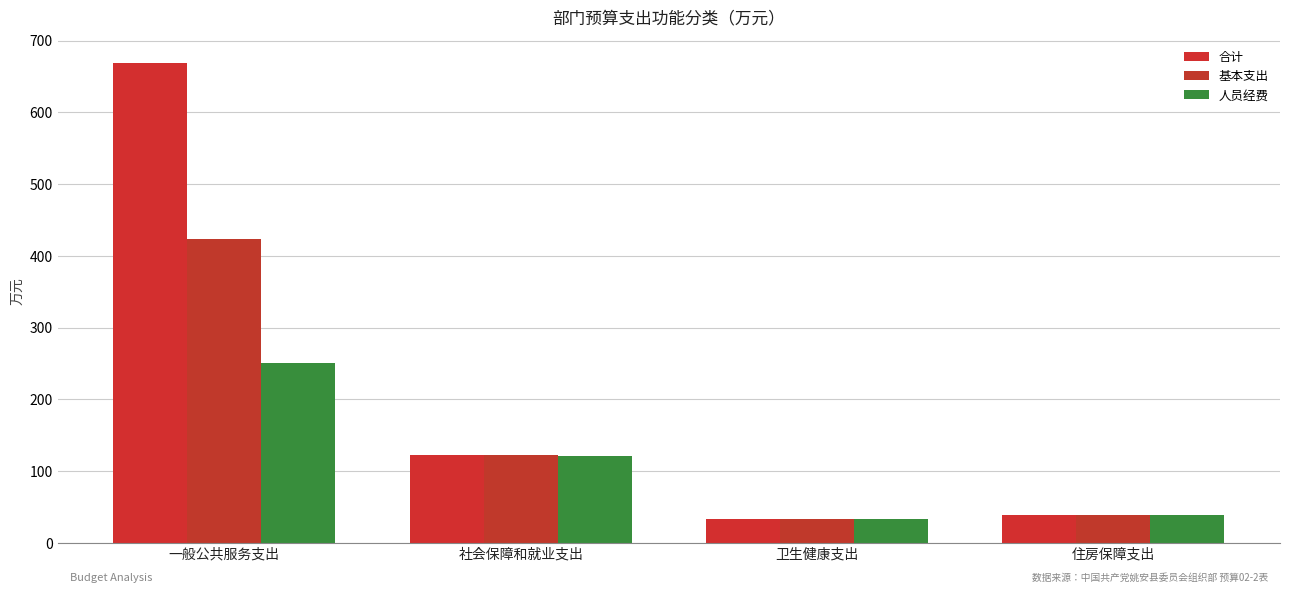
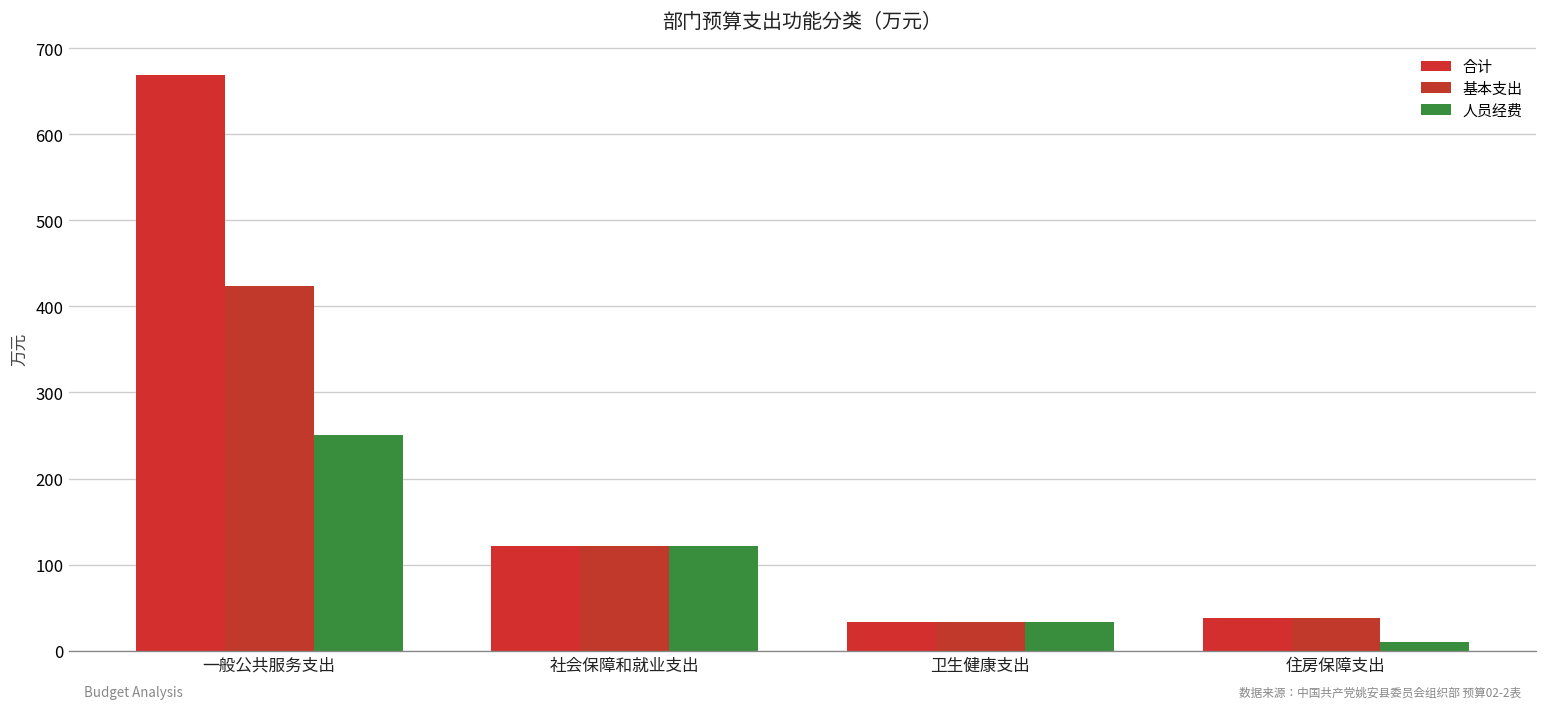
  {
    "人员经费": {
      "一般公共服务支出": 250,
      "社会保障和就业支出": 120,
      "卫生健康支出": 30,
-     "住房保障支出": 40
+     "住房保障支出": 10
    }
  }
